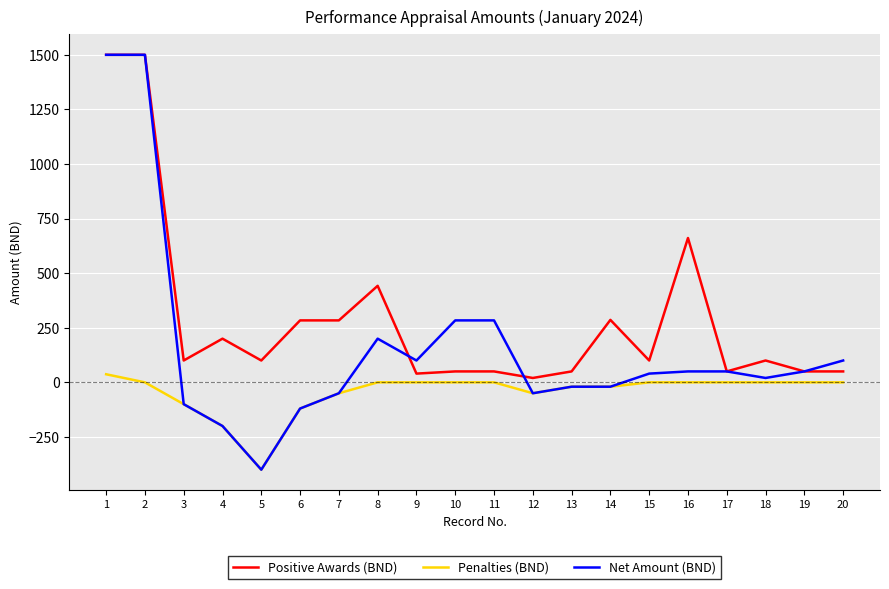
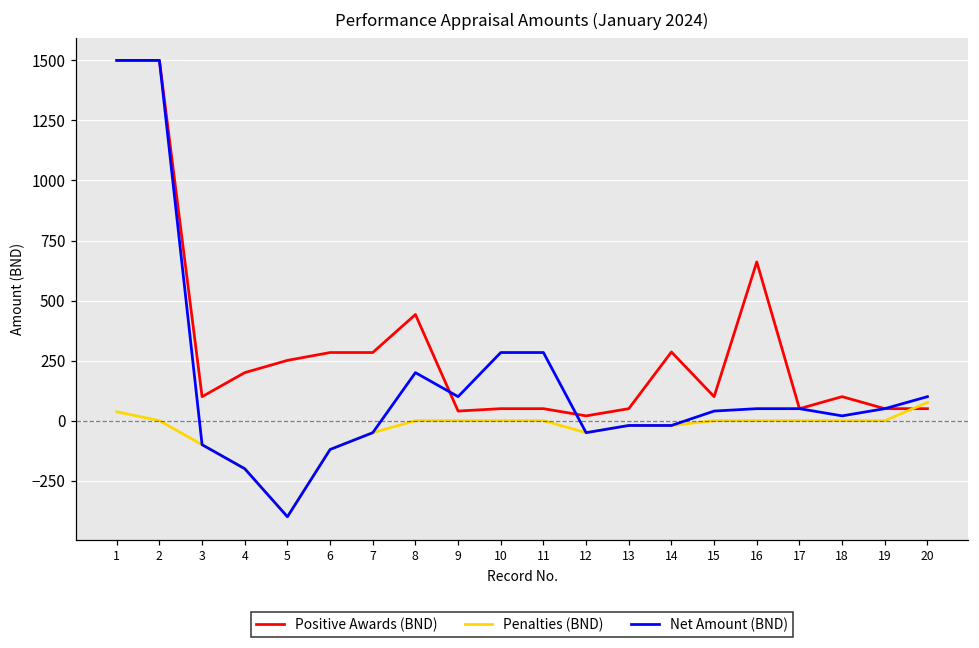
  {
    "Positive Awards (BND)": {
      "3": 100,
      "4": 200,
-     "5": 100,
+     "5": 250,
      "6": 280,
      "7": 280,
      "8": 440,
      "9": 40,
      "10": 50,
      "11": 50,
      "12": 20,
      "13": 50,
      "14": 290,
      "15": 100,
      "16": 660,
      "18": 100,
      "20": 50
    },
    "Penalties (BND)": {
      "1": 40,
      "2": 0,
      "8": 0,
      "9": 0,
      "10": 0,
      "11": 0,
      "15": 0,
      "16": 0,
      "17": 0,
      "18": 0,
      "19": 0,
-     "20": 0
+     "20": 80
    },
    "Net Amount (BND)": {
      "8": 200,
      "9": 100,
      "10": 280,
      "11": 280,
      "15": 40,
      "16": 50,
      "18": 20,
      "20": 100
    }
  }
